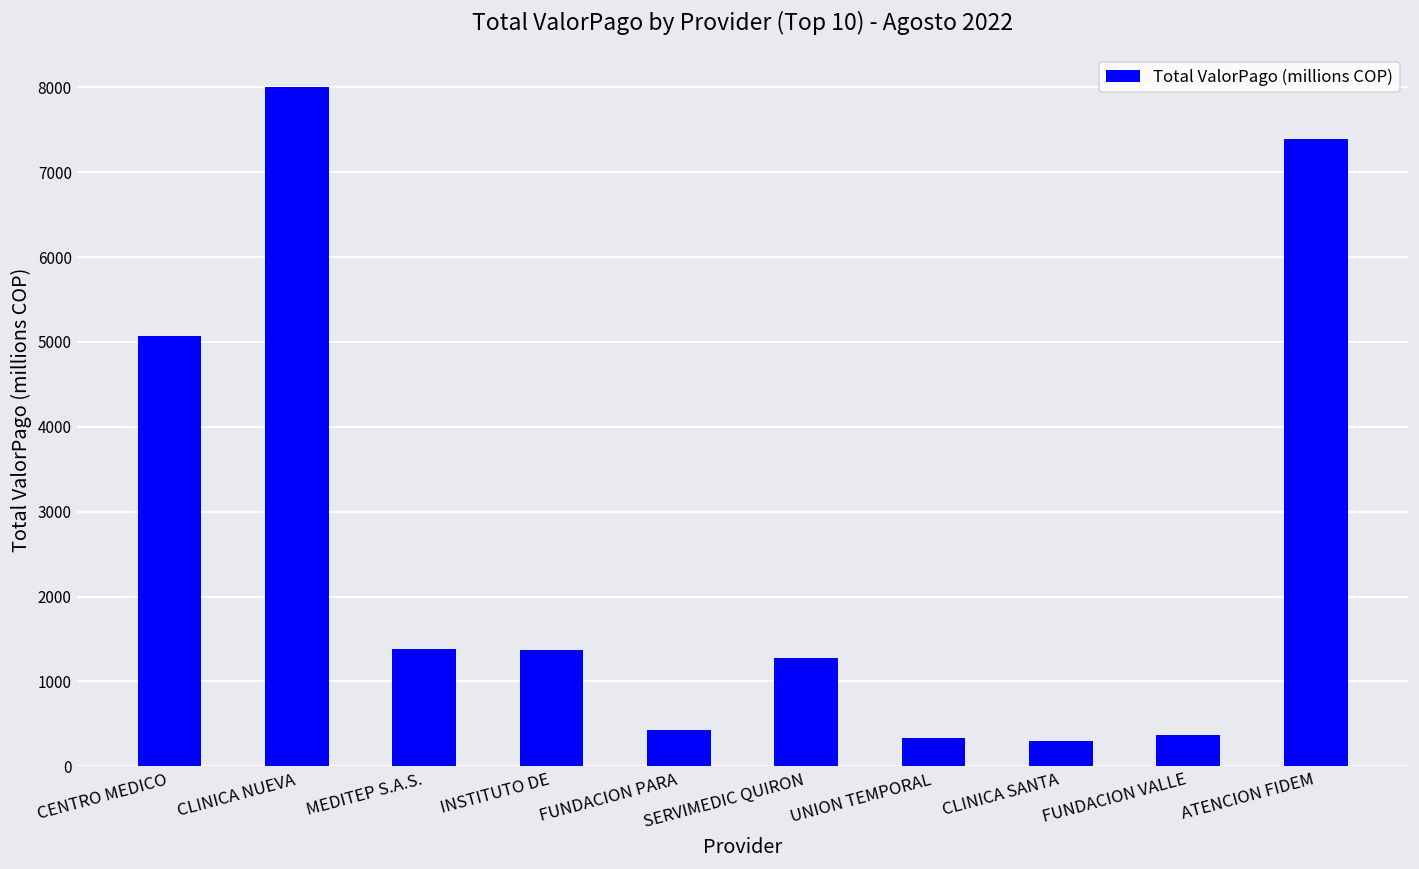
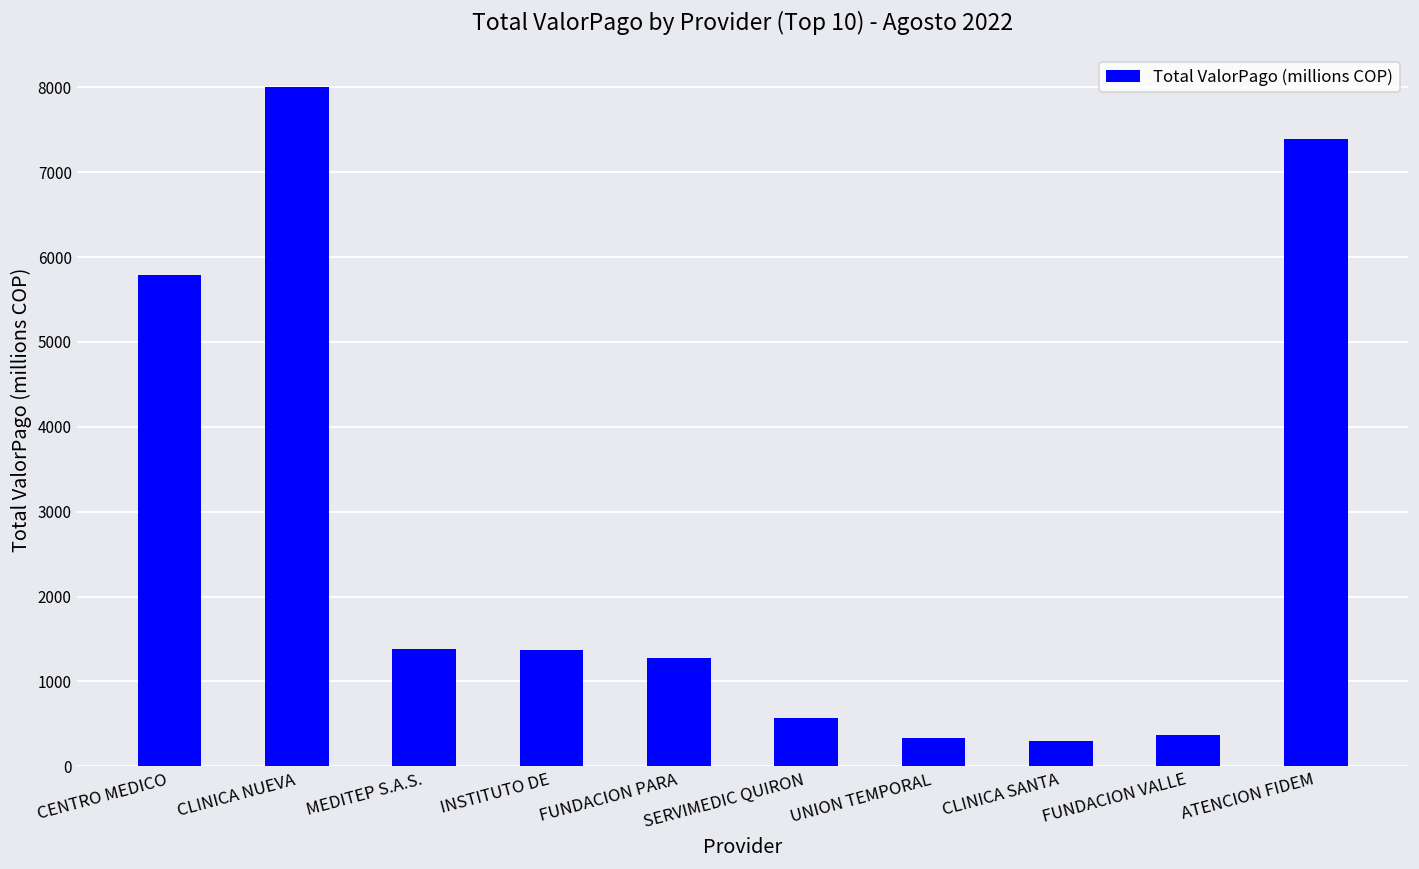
  {
-   "CENTRO MEDICO": 5100,
+   "CENTRO MEDICO": 5800,
    "CLINICA NUEVA": 8000,
    "MEDITEP S.A.S.": 1400,
    "INSTITUTO DE": 1400,
-   "FUNDACION PARA": 400,
-   "SERVIMEDIC QUIRON": 1300,
+   "FUNDACION PARA": 1300,
+   "SERVIMEDIC QUIRON": 600,
    "UNION TEMPORAL": 300,
    "CLINICA SANTA": 300,
    "FUNDACION VALLE": 400,
    "ATENCION FIDEM": 7400
  }
